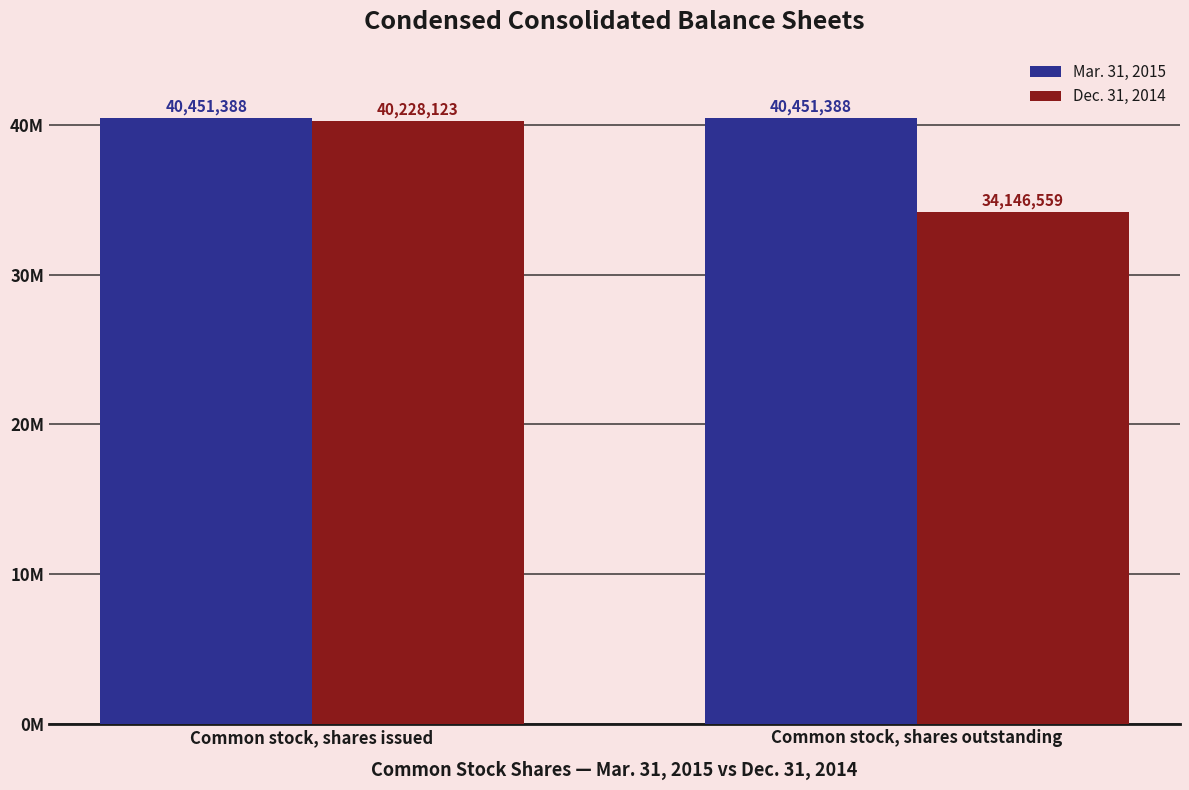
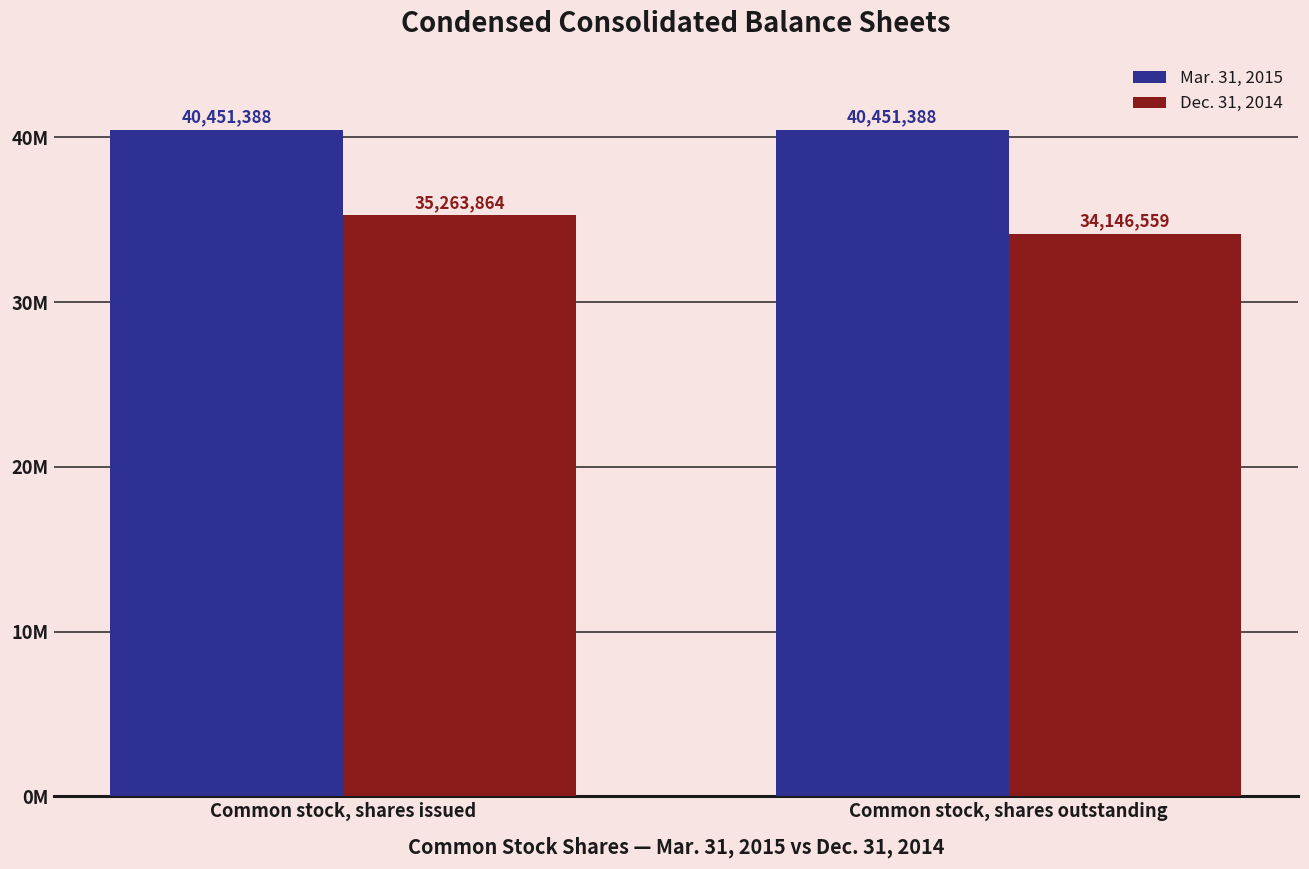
  {
    "Mar. 31, 2015": {
      "Common stock, shares issued": "40,451,388",
      "Common stock, shares outstanding": "40,451,388"
    },
    "Dec. 31, 2014": {
-     "Common stock, shares issued": "40,228,123",
+     "Common stock, shares issued": "35,263,864",
      "Common stock, shares outstanding": "34,146,559"
    }
  }
